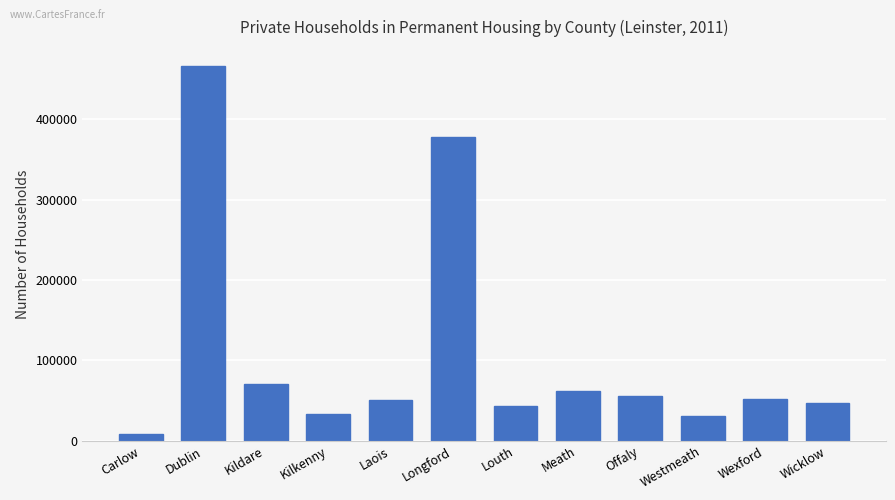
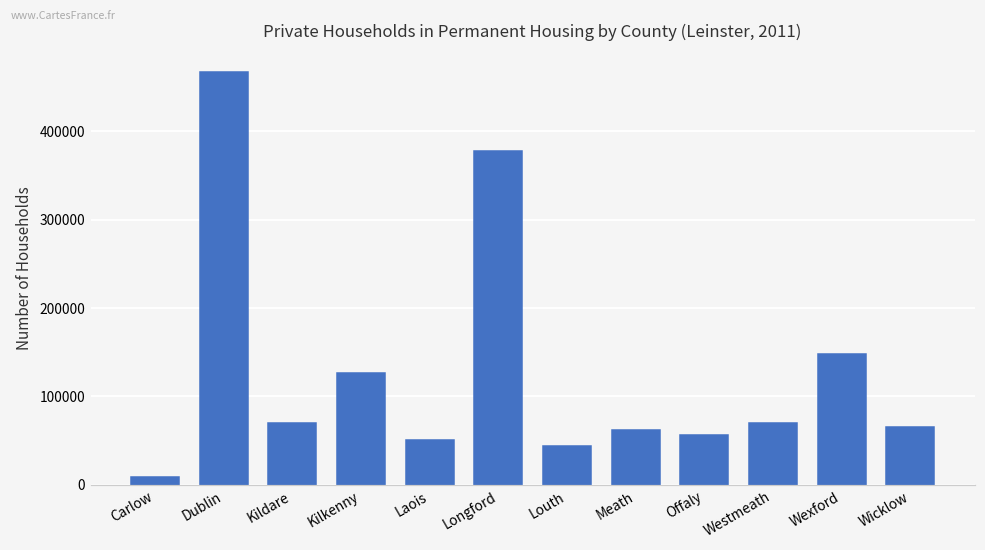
  {
    "Carlow": 10000,
    "Dublin": 470000,
    "Kildare": 70000,
-   "Kilkenny": 30000,
+   "Kilkenny": 130000,
    "Laois": 50000,
    "Longford": 380000,
    "Louth": 40000,
    "Meath": 60000,
    "Offaly": 60000,
-   "Westmeath": 30000,
-   "Wexford": 50000,
-   "Wicklow": 50000
+   "Westmeath": 70000,
+   "Wexford": 150000,
+   "Wicklow": 70000
  }
